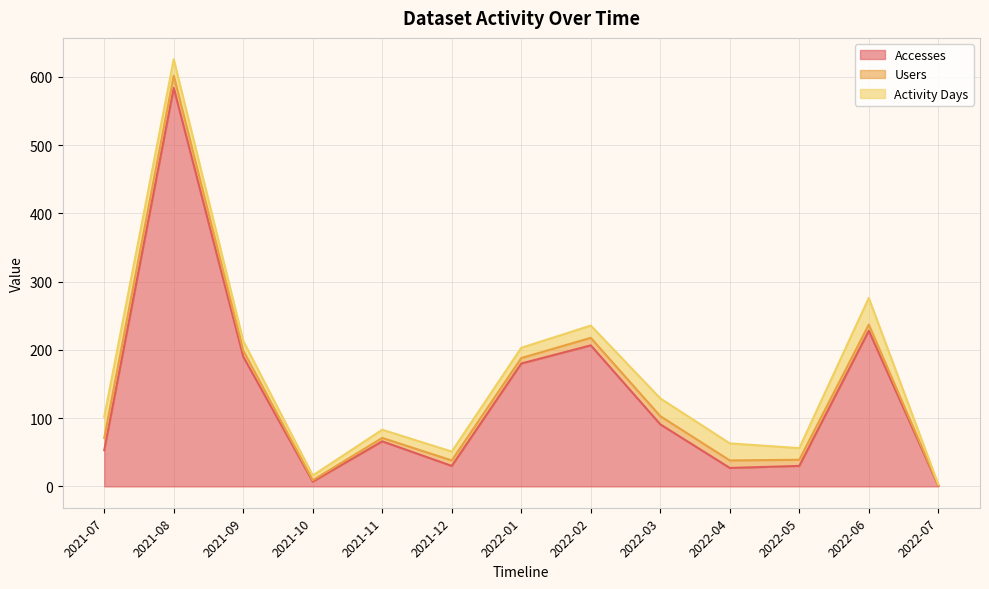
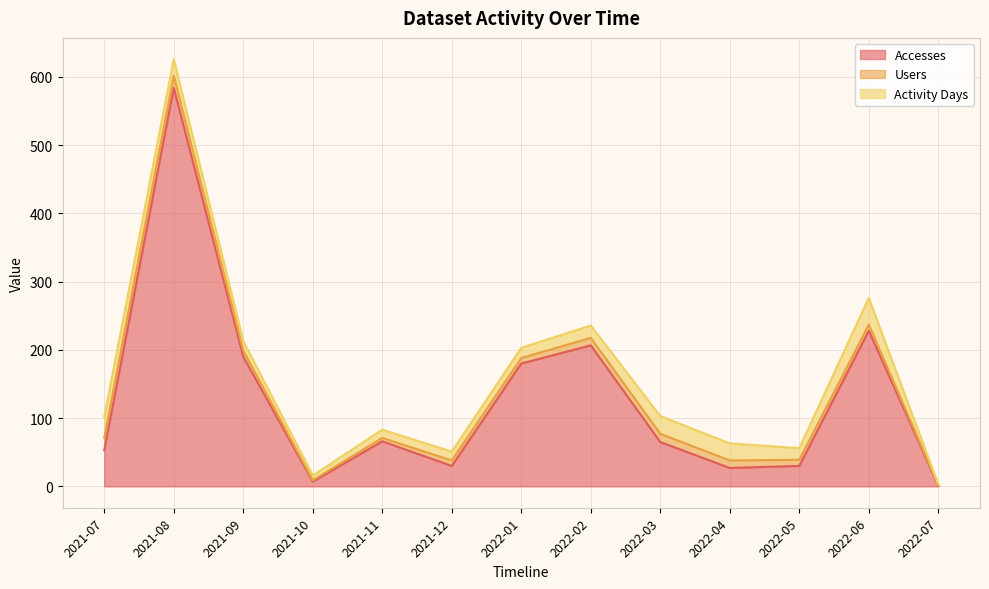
  {
    "Accesses": {
      "2021-07": 50,
      "2021-08": 580,
      "2021-09": 190,
      "2021-11": 70,
      "2021-12": 30,
      "2022-01": 180,
      "2022-02": 210,
-     "2022-03": 90,
+     "2022-03": 70,
      "2022-04": 30,
      "2022-05": 30,
      "2022-06": 230
    }
  }
